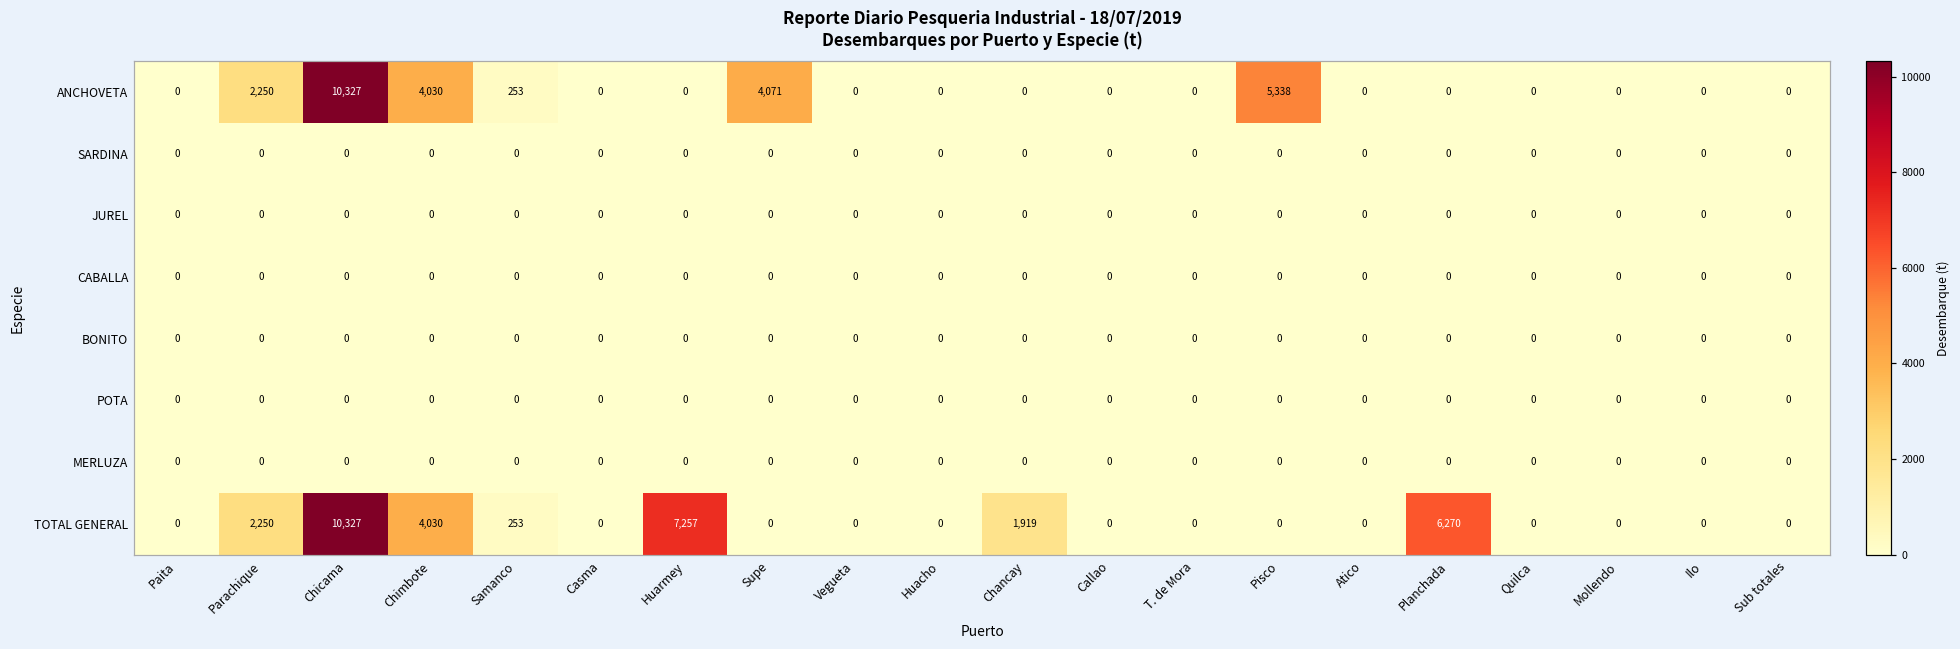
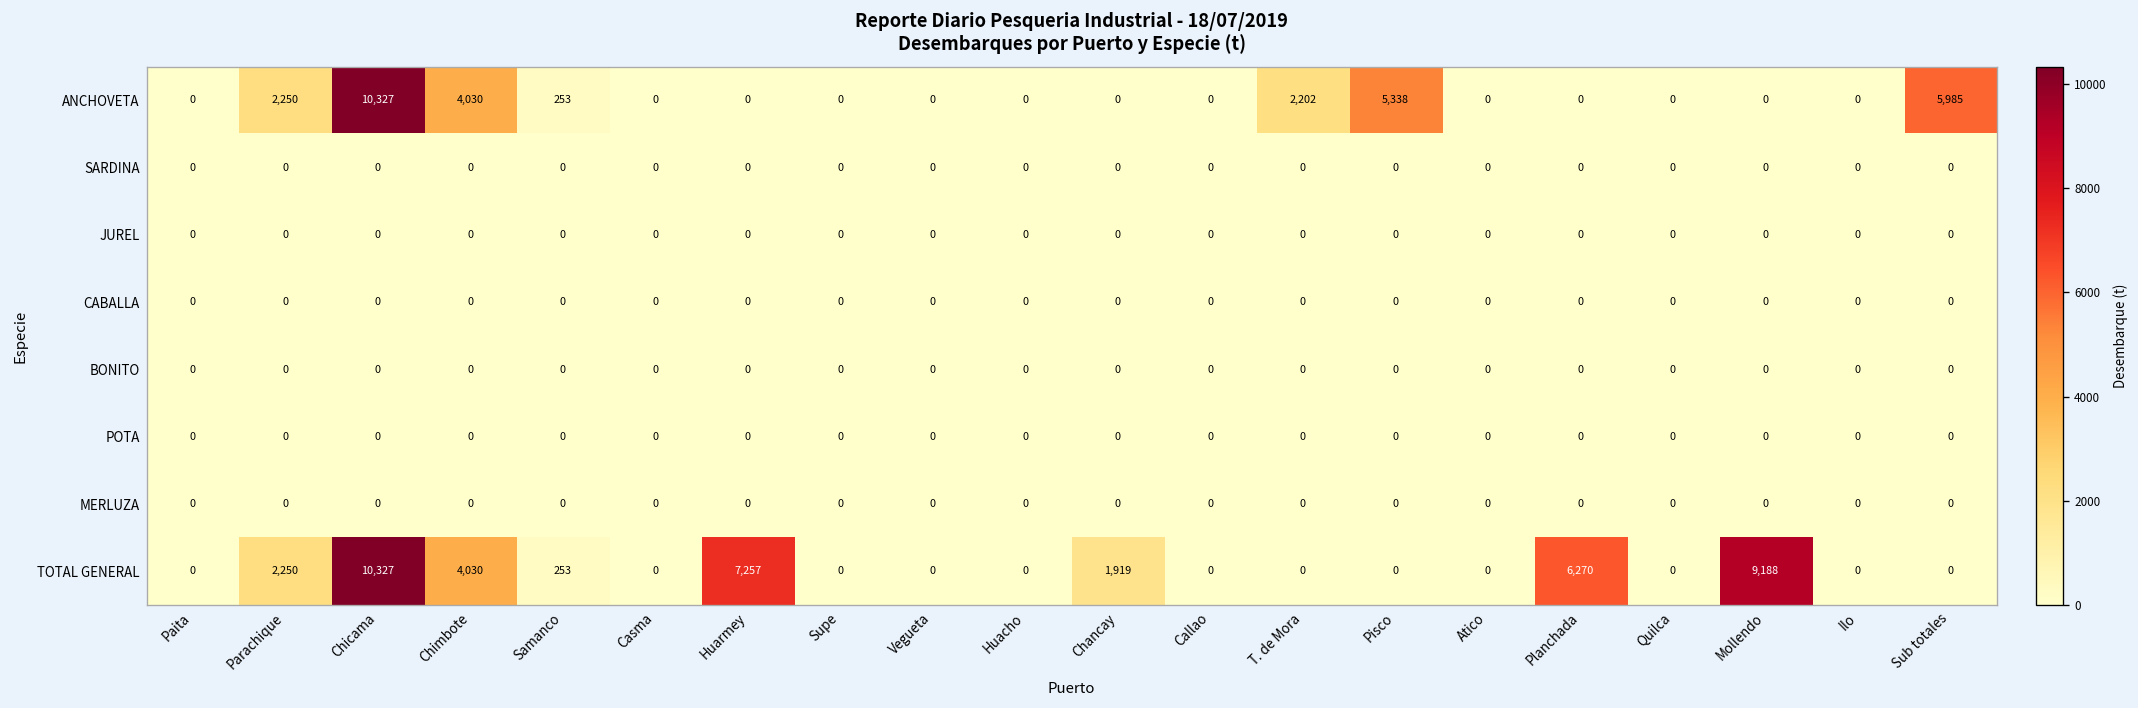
  {
    "ANCHOVETA": {
      "Paita": "0",
      "Parachique": "2,250",
      "Chicama": "10,327",
      "Chimbote": "4,030",
      "Samanco": "253",
      "Casma": "0",
      "Huarmey": "0",
-     "Supe": "4,071",
+     "Supe": "0",
      "Vegueta": "0",
      "Huacho": "0",
      "Chancay": "0",
      "Callao": "0",
-     "T. de Mora": "0",
+     "T. de Mora": "2,202",
      "Pisco": "5,338",
      "Atico": "0",
      "Planchada": "0",
      "Quilca": "0",
      "Mollendo": "0",
      "Ilo": "0",
-     "Sub totales": "0"
+     "Sub totales": "5,985"
    },
    "SARDINA": {
      "Paita": "0",
      "Parachique": "0",
      "Chicama": "0",
      "Chimbote": "0",
      "Samanco": "0",
      "Casma": "0",
      "Huarmey": "0",
      "Supe": "0",
      "Vegueta": "0",
      "Huacho": "0",
      "Chancay": "0",
      "Callao": "0",
      "T. de Mora": "0",
      "Pisco": "0",
      "Atico": "0",
      "Planchada": "0",
      "Quilca": "0",
      "Mollendo": "0",
      "Ilo": "0",
      "Sub totales": "0"
    },
    "JUREL": {
      "Paita": "0",
      "Parachique": "0",
      "Chicama": "0",
      "Chimbote": "0",
      "Samanco": "0",
      "Casma": "0",
      "Huarmey": "0",
      "Supe": "0",
      "Vegueta": "0",
      "Huacho": "0",
      "Chancay": "0",
      "Callao": "0",
      "T. de Mora": "0",
      "Pisco": "0",
      "Atico": "0",
      "Planchada": "0",
      "Quilca": "0",
      "Mollendo": "0",
      "Ilo": "0",
      "Sub totales": "0"
    },
    "CABALLA": {
      "Paita": "0",
      "Parachique": "0",
      "Chicama": "0",
      "Chimbote": "0",
      "Samanco": "0",
      "Casma": "0",
      "Huarmey": "0",
      "Supe": "0",
      "Vegueta": "0",
      "Huacho": "0",
      "Chancay": "0",
      "Callao": "0",
      "T. de Mora": "0",
      "Pisco": "0",
      "Atico": "0",
      "Planchada": "0",
      "Quilca": "0",
      "Mollendo": "0",
      "Ilo": "0",
      "Sub totales": "0"
    },
    "BONITO": {
      "Paita": "0",
      "Parachique": "0",
      "Chicama": "0",
      "Chimbote": "0",
      "Samanco": "0",
      "Casma": "0",
      "Huarmey": "0",
      "Supe": "0",
      "Vegueta": "0",
      "Huacho": "0",
      "Chancay": "0",
      "Callao": "0",
      "T. de Mora": "0",
      "Pisco": "0",
      "Atico": "0",
      "Planchada": "0",
      "Quilca": "0",
      "Mollendo": "0",
      "Ilo": "0",
      "Sub totales": "0"
    },
    "POTA": {
      "Paita": "0",
      "Parachique": "0",
      "Chicama": "0",
      "Chimbote": "0",
      "Samanco": "0",
      "Casma": "0",
      "Huarmey": "0",
      "Supe": "0",
      "Vegueta": "0",
      "Huacho": "0",
      "Chancay": "0",
      "Callao": "0",
      "T. de Mora": "0",
      "Pisco": "0",
      "Atico": "0",
      "Planchada": "0",
      "Quilca": "0",
      "Mollendo": "0",
      "Ilo": "0",
      "Sub totales": "0"
    },
    "MERLUZA": {
      "Paita": "0",
      "Parachique": "0",
      "Chicama": "0",
      "Chimbote": "0",
      "Samanco": "0",
      "Casma": "0",
      "Huarmey": "0",
      "Supe": "0",
      "Vegueta": "0",
      "Huacho": "0",
      "Chancay": "0",
      "Callao": "0",
      "T. de Mora": "0",
      "Pisco": "0",
      "Atico": "0",
      "Planchada": "0",
      "Quilca": "0",
      "Mollendo": "0",
      "Ilo": "0",
      "Sub totales": "0"
    },
    "TOTAL GENERAL": {
      "Paita": "0",
      "Parachique": "2,250",
      "Chicama": "10,327",
      "Chimbote": "4,030",
      "Samanco": "253",
      "Casma": "0",
      "Huarmey": "7,257",
      "Supe": "0",
      "Vegueta": "0",
      "Huacho": "0",
      "Chancay": "1,919",
      "Callao": "0",
      "T. de Mora": "0",
      "Pisco": "0",
      "Atico": "0",
      "Planchada": "6,270",
      "Quilca": "0",
-     "Mollendo": "0",
+     "Mollendo": "9,188",
      "Ilo": "0",
      "Sub totales": "0"
    }
  }
